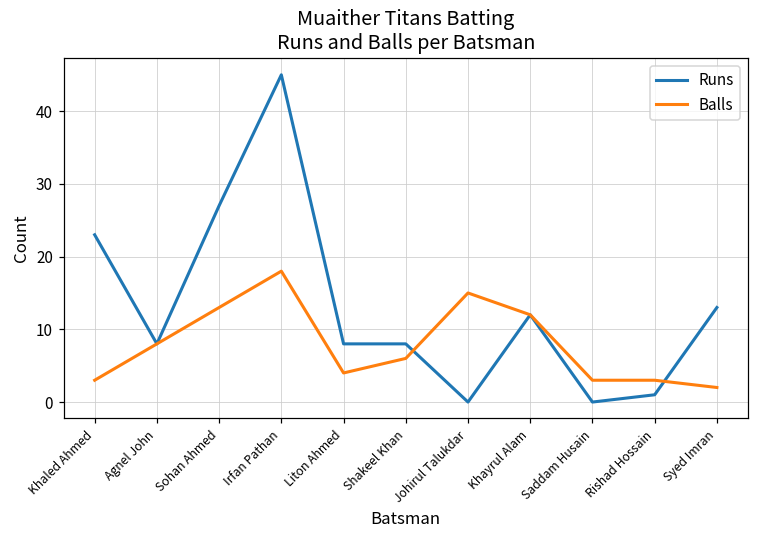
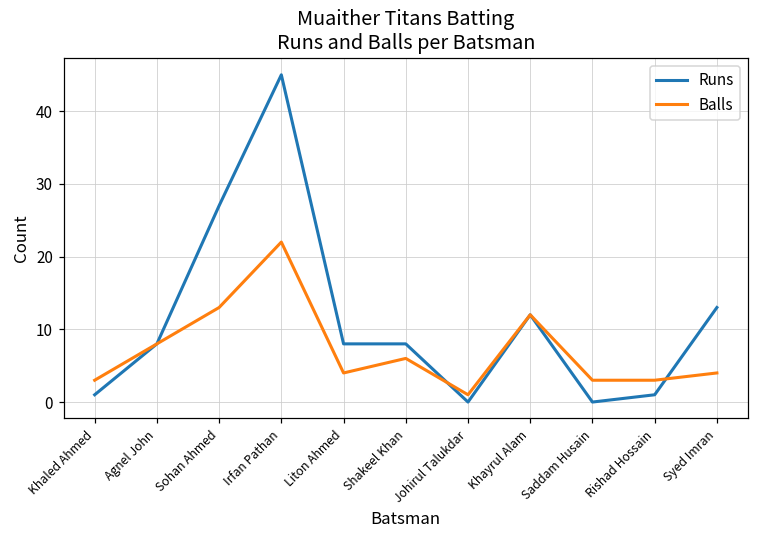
  {
    "Runs": {
-     "Khaled Ahmed": 23,
+     "Khaled Ahmed": 1,
      "Sohan Ahmed": 27,
      "Irfan Pathan": 45,
      "Liton Ahmed": 8,
      "Shakeel Khan": 8,
      "Johirul Talukdar": 0,
      "Saddam Husain": 0,
      "Rishad Hossain": 1,
      "Syed Imran": 13
    },
    "Balls": {
      "Khaled Ahmed": 3,
      "Sohan Ahmed": 13,
-     "Irfan Pathan": 18,
+     "Irfan Pathan": 22,
      "Liton Ahmed": 4,
      "Shakeel Khan": 6,
-     "Johirul Talukdar": 15,
+     "Johirul Talukdar": 1,
      "Saddam Husain": 3,
      "Rishad Hossain": 3,
-     "Syed Imran": 2
+     "Syed Imran": 4
    }
  }
